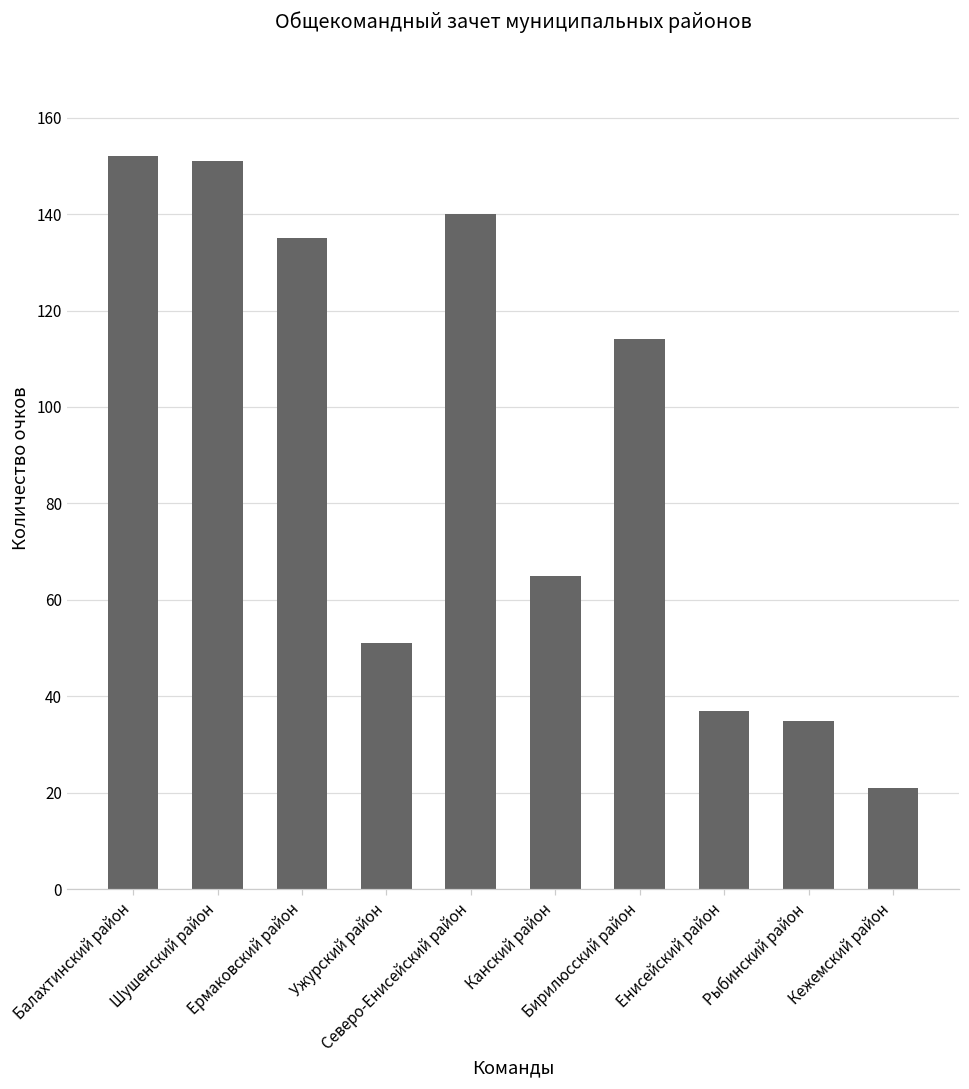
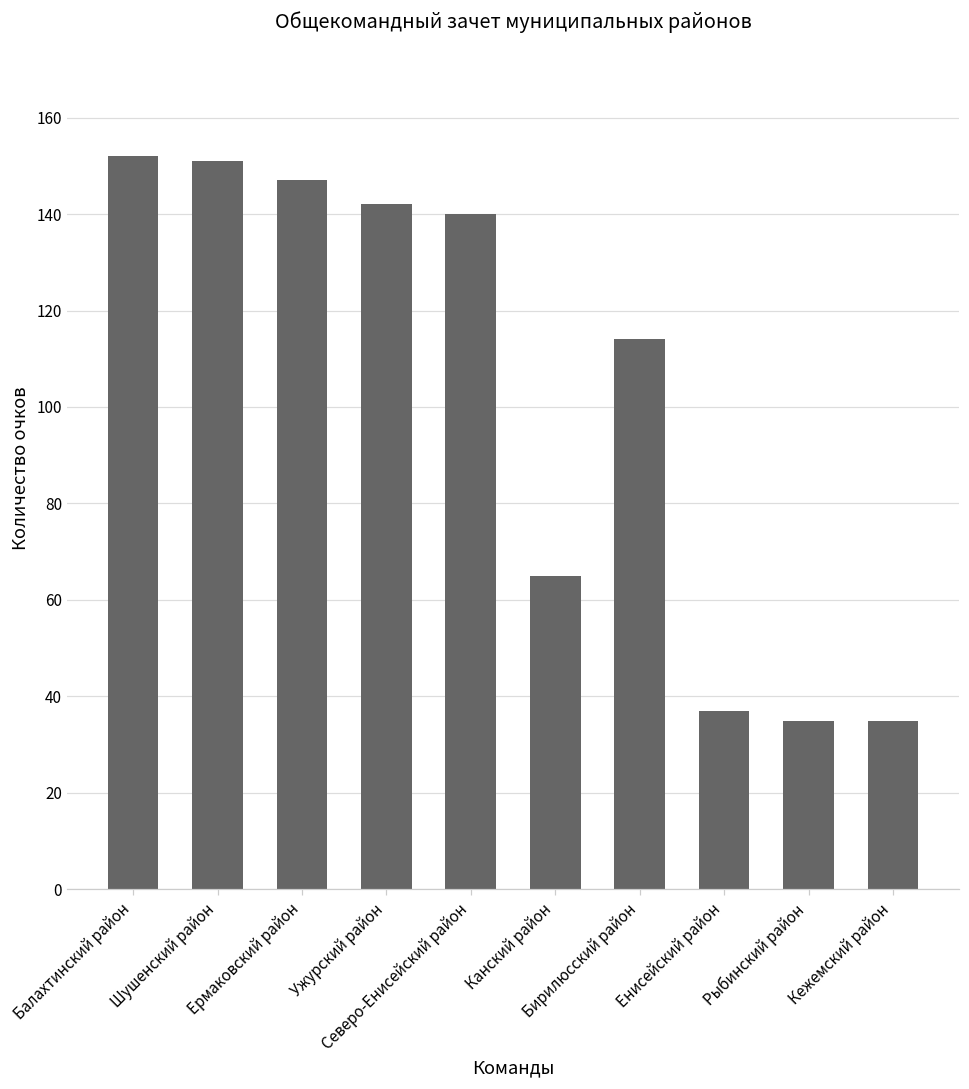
  {
    "Балахтинский район": 152,
    "Шушенский район": 151,
-   "Ермаковский район": 135,
-   "Ужурский район": 51,
+   "Ермаковский район": 147,
+   "Ужурский район": 142,
    "Северо-Енисейский район": 140,
    "Канский район": 65,
    "Бирилюсский район": 114,
    "Енисейский район": 37,
    "Рыбинский район": 35,
-   "Кежемский район": 21
+   "Кежемский район": 35
  }
